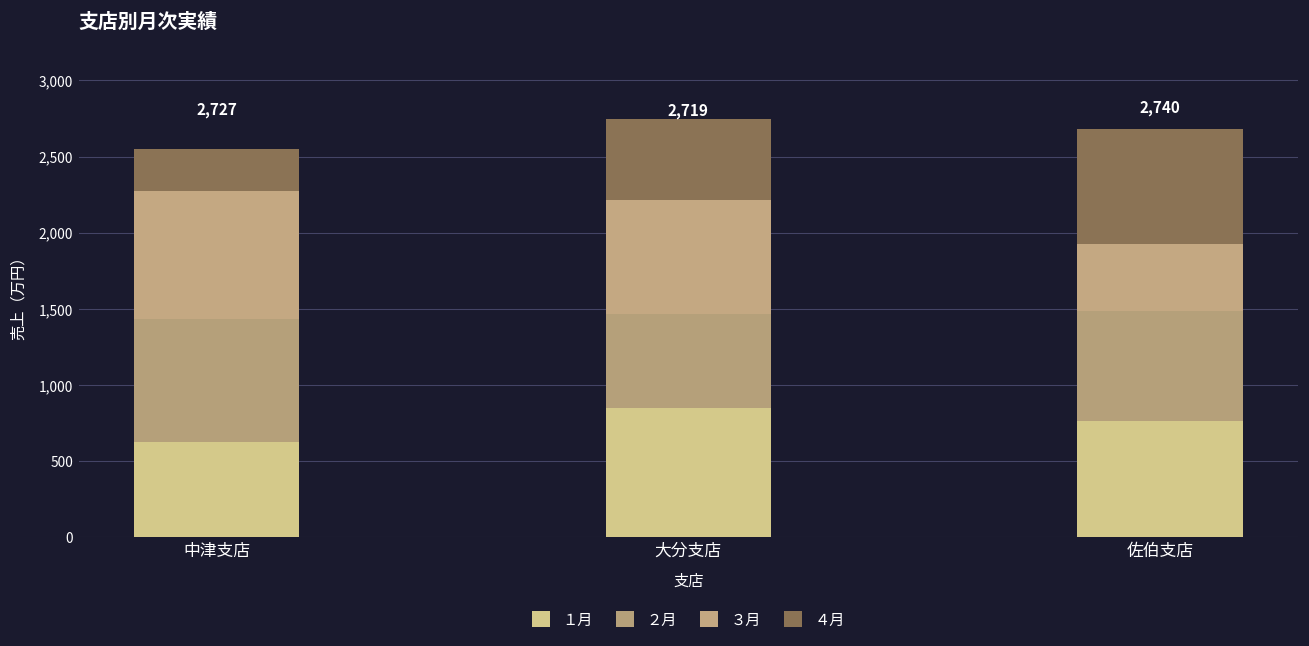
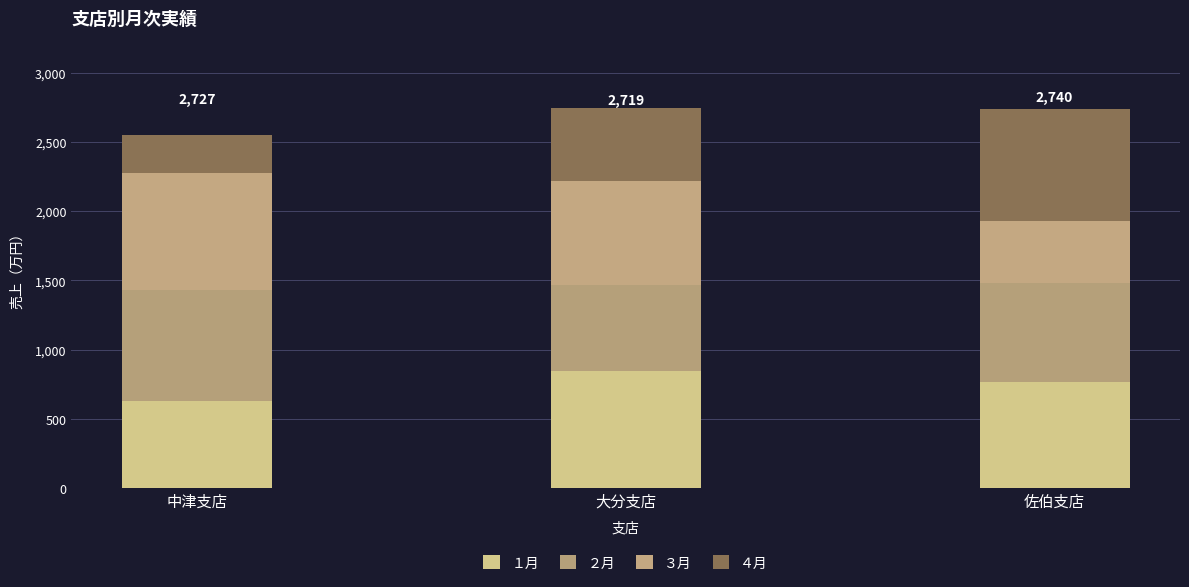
  {
    "４月": {
      "中津支店": 270,
-     "佐伯支店": 750
+     "佐伯支店": 810
    }
  }
